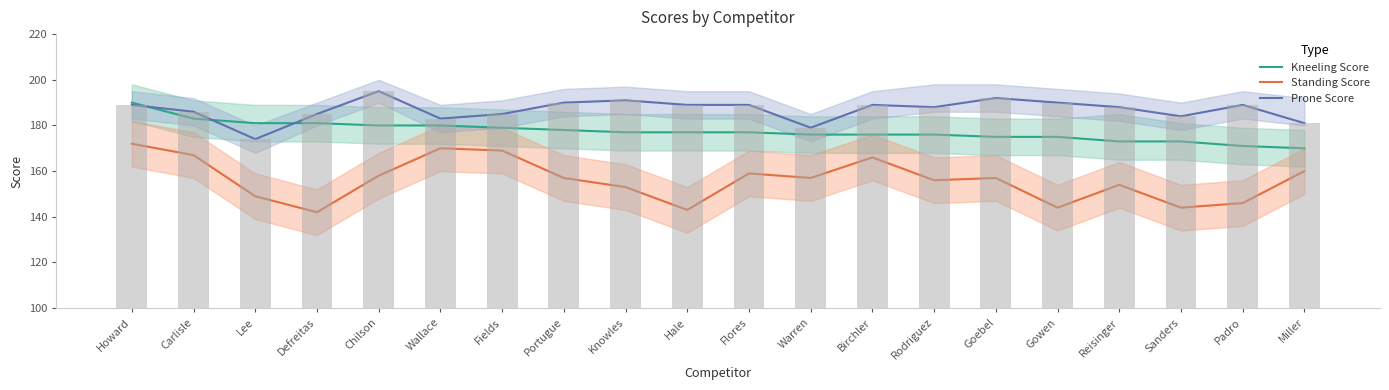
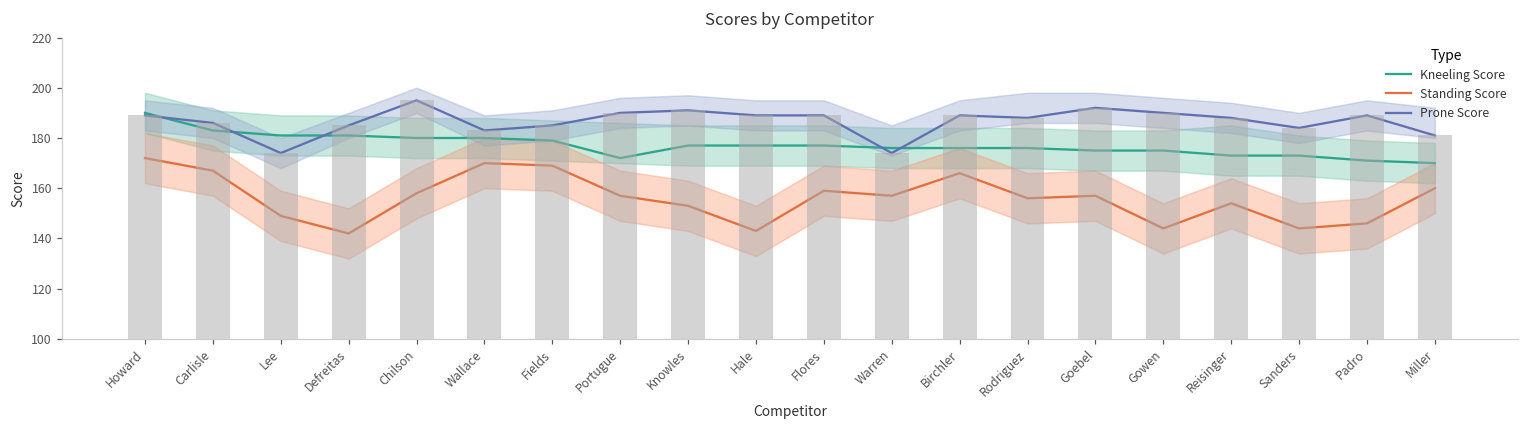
  {
    "Prone Score": {
      "Howard": 189,
      "Carlisle": 186,
      "Lee": 174,
      "Defreitas": 185,
      "Chilson": 195,
      "Wallace": 183,
      "Fields": 185,
      "Portugue": 190,
      "Knowles": 191,
      "Hale": 189,
      "Flores": 189,
-     "Warren": 179,
+     "Warren": 174,
      "Birchler": 189,
      "Rodriguez": 188,
      "Goebel": 192,
      "Gowen": 190,
      "Reisinger": 188,
      "Sanders": 184,
      "Padro": 189,
      "Miller": 181
    },
    "Kneeling Score": {
      "Carlisle": 183,
      "Defreitas": 181,
      "Chilson": 180,
-     "Portugue": 178,
+     "Portugue": 172,
      "Knowles": 177,
      "Hale": 177,
      "Flores": 177,
      "Warren": 176,
      "Rodriguez": 176,
      "Goebel": 175,
      "Gowen": 175,
      "Reisinger": 173,
      "Sanders": 173,
      "Padro": 171
    }
  }
